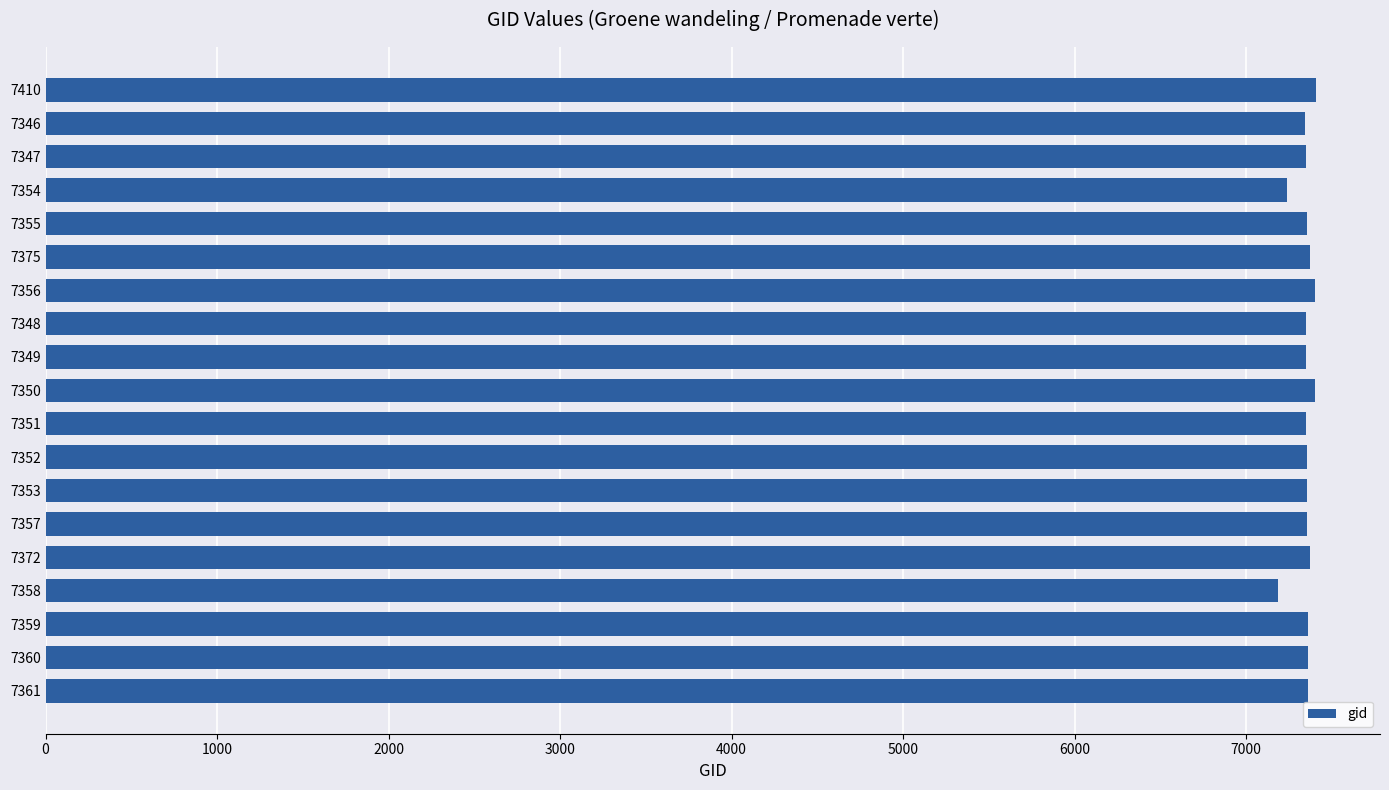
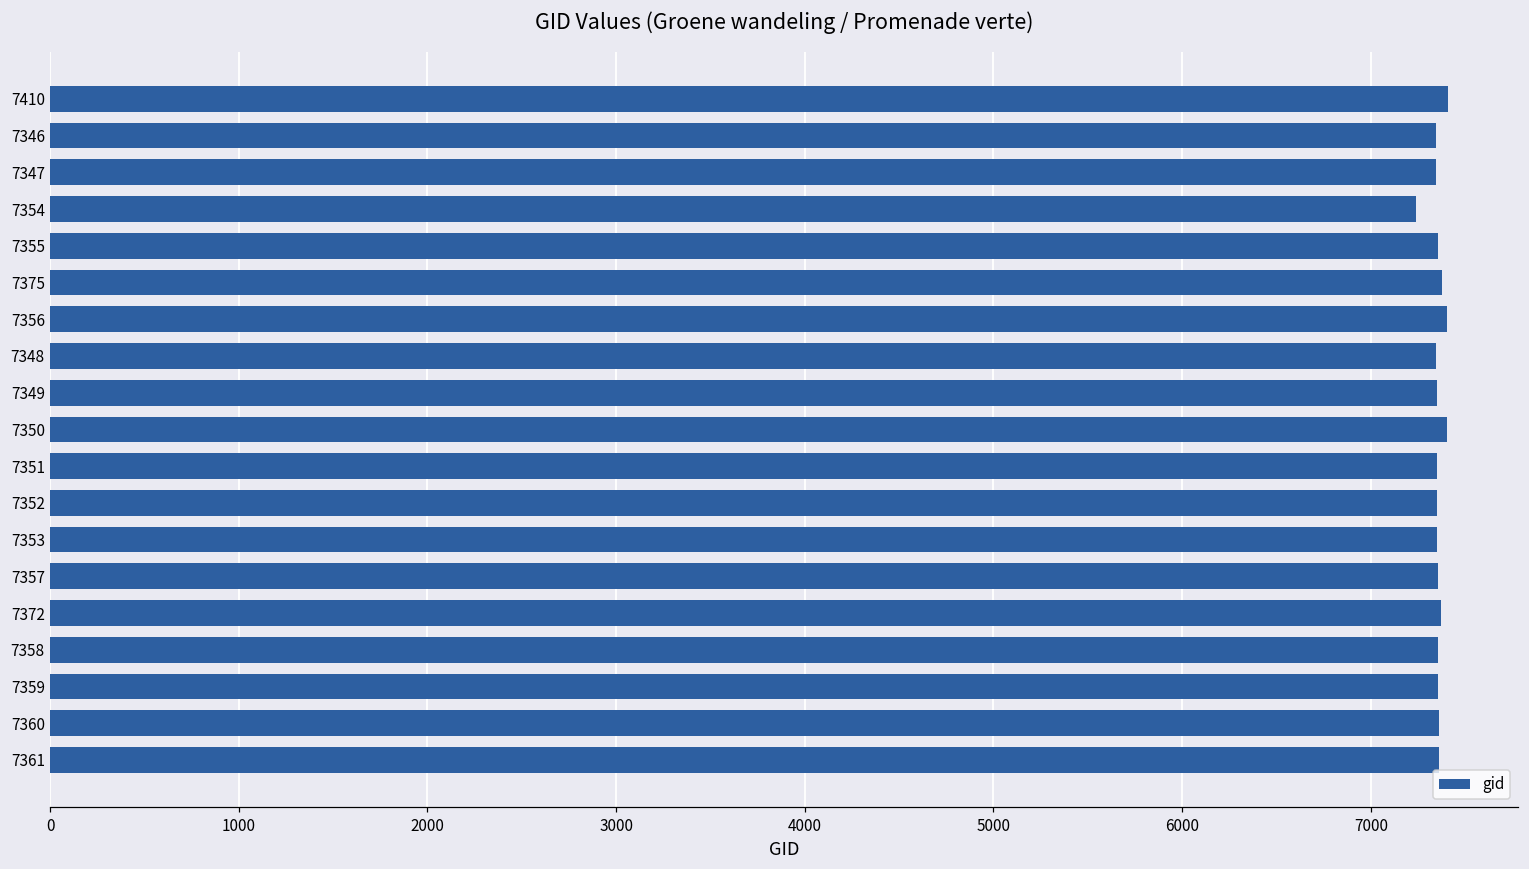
  {
    "7410": 7410,
    "7346": 7350,
    "7347": 7350,
    "7354": 7240,
    "7355": 7360,
    "7375": 7380,
    "7356": 7400,
    "7348": 7350,
    "7349": 7350,
    "7350": 7400,
    "7351": 7350,
    "7352": 7350,
    "7353": 7350,
    "7357": 7360,
    "7372": 7370,
-   "7358": 7190,
+   "7358": 7360,
    "7359": 7360,
    "7360": 7360,
    "7361": 7360
  }
